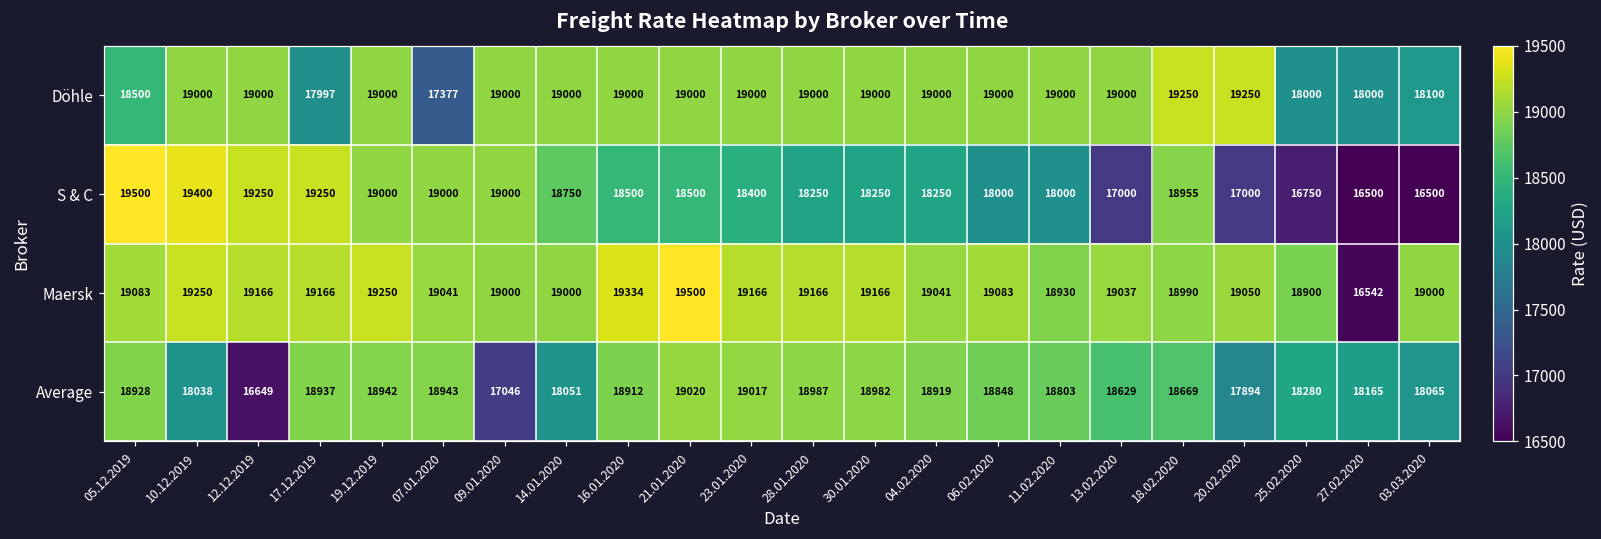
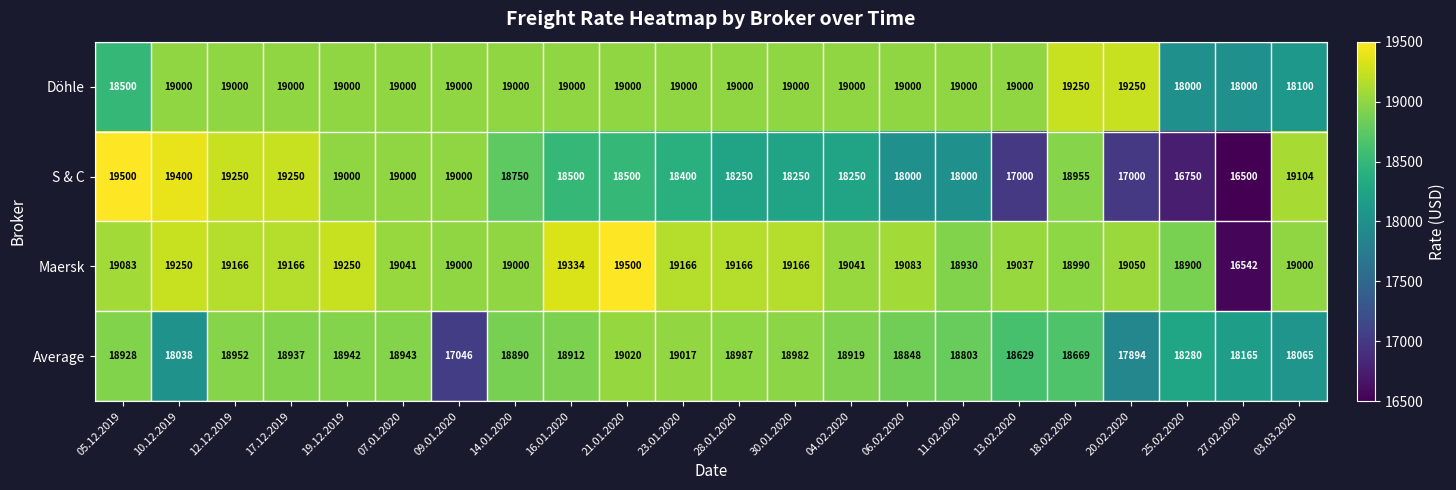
  {
    "Döhle": {
      "05.12.2019": 18500,
      "10.12.2019": 19000,
      "12.12.2019": 19000,
-     "17.12.2019": 17997,
+     "17.12.2019": 19000,
      "19.12.2019": 19000,
-     "07.01.2020": 17377,
+     "07.01.2020": 19000,
      "09.01.2020": 19000,
      "14.01.2020": 19000,
      "16.01.2020": 19000,
      "21.01.2020": 19000,
      "23.01.2020": 19000,
      "28.01.2020": 19000,
      "30.01.2020": 19000,
      "04.02.2020": 19000,
      "06.02.2020": 19000,
      "11.02.2020": 19000,
      "13.02.2020": 19000,
      "18.02.2020": 19250,
      "20.02.2020": 19250,
      "25.02.2020": 18000,
      "27.02.2020": 18000,
      "03.03.2020": 18100
    },
    "S & C": {
      "05.12.2019": 19500,
      "10.12.2019": 19400,
      "12.12.2019": 19250,
      "17.12.2019": 19250,
      "19.12.2019": 19000,
      "07.01.2020": 19000,
      "09.01.2020": 19000,
      "14.01.2020": 18750,
      "16.01.2020": 18500,
      "21.01.2020": 18500,
      "23.01.2020": 18400,
      "28.01.2020": 18250,
      "30.01.2020": 18250,
      "04.02.2020": 18250,
      "06.02.2020": 18000,
      "11.02.2020": 18000,
      "13.02.2020": 17000,
      "18.02.2020": 18955,
      "20.02.2020": 17000,
      "25.02.2020": 16750,
      "27.02.2020": 16500,
-     "03.03.2020": 16500
+     "03.03.2020": 19104
    },
    "Maersk": {
      "05.12.2019": 19083,
      "10.12.2019": 19250,
      "12.12.2019": 19166,
      "17.12.2019": 19166,
      "19.12.2019": 19250,
      "07.01.2020": 19041,
      "09.01.2020": 19000,
      "14.01.2020": 19000,
      "16.01.2020": 19334,
      "21.01.2020": 19500,
      "23.01.2020": 19166,
      "28.01.2020": 19166,
      "30.01.2020": 19166,
      "04.02.2020": 19041,
      "06.02.2020": 19083,
      "11.02.2020": 18930,
      "13.02.2020": 19037,
      "18.02.2020": 18990,
      "20.02.2020": 19050,
      "25.02.2020": 18900,
      "27.02.2020": 16542,
      "03.03.2020": 19000
    },
    "Average": {
      "05.12.2019": 18928,
      "10.12.2019": 18038,
-     "12.12.2019": 16649,
+     "12.12.2019": 18952,
      "17.12.2019": 18937,
      "19.12.2019": 18942,
      "07.01.2020": 18943,
      "09.01.2020": 17046,
-     "14.01.2020": 18051,
+     "14.01.2020": 18890,
      "16.01.2020": 18912,
      "21.01.2020": 19020,
      "23.01.2020": 19017,
      "28.01.2020": 18987,
      "30.01.2020": 18982,
      "04.02.2020": 18919,
      "06.02.2020": 18848,
      "11.02.2020": 18803,
      "13.02.2020": 18629,
      "18.02.2020": 18669,
      "20.02.2020": 17894,
      "25.02.2020": 18280,
      "27.02.2020": 18165,
      "03.03.2020": 18065
    }
  }
